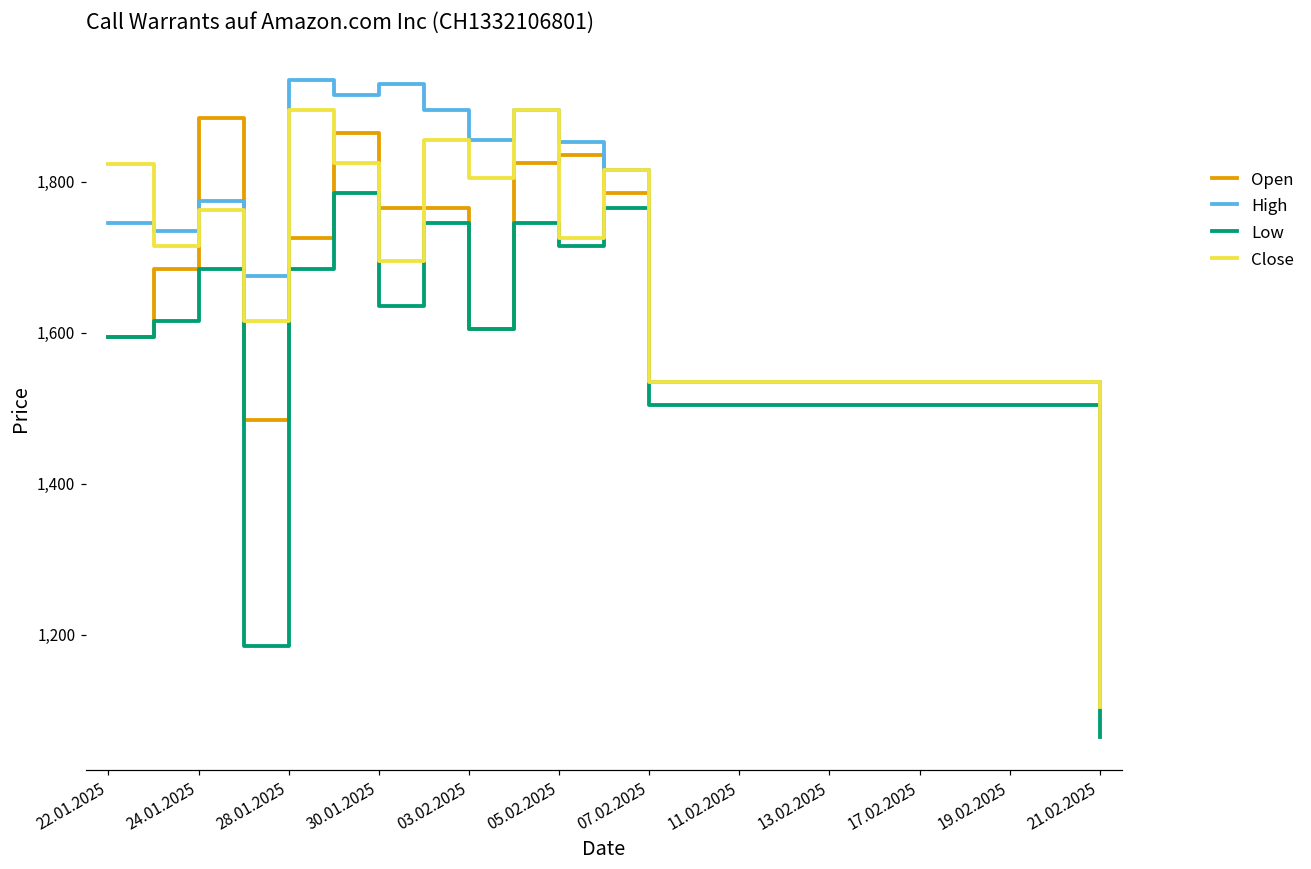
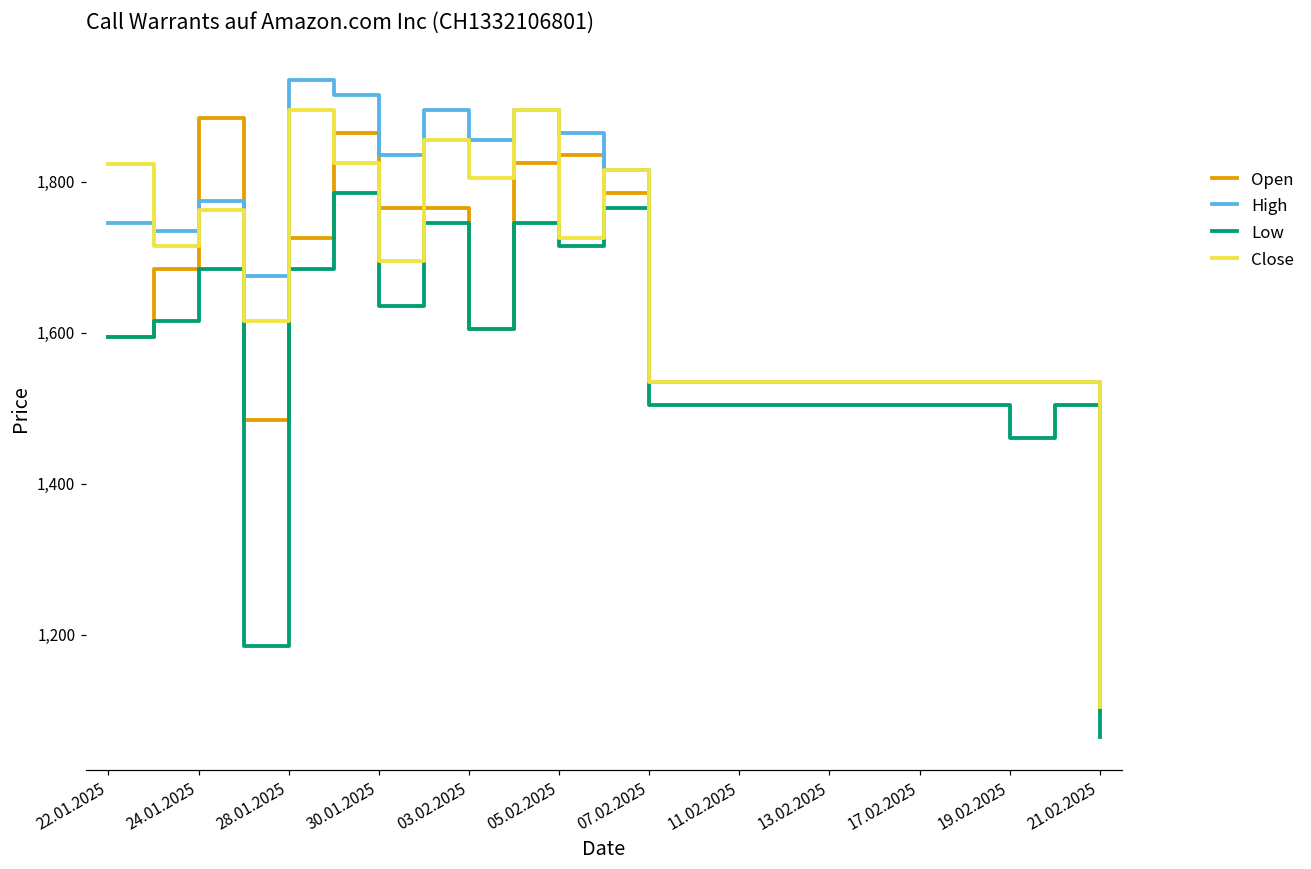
  {
    "Open": {
      "24.01.2025": "1,880",
      "28.01.2025": "1,730",
      "30.01.2025": "1,770",
      "05.02.2025": "1,840",
      "21.02.2025": "1,150"
    },
    "High": {
      "22.01.2025": "1,750",
      "24.01.2025": "1,780",
      "28.01.2025": "1,940",
-     "30.01.2025": "1,930",
+     "30.01.2025": "1,840",
      "03.02.2025": "1,860",
-     "05.02.2025": "1,850",
+     "05.02.2025": "1,870",
      "21.02.2025": "1,160"
    },
    "Low": {
      "24.01.2025": "1,690",
      "28.01.2025": "1,690",
      "30.01.2025": "1,640",
      "05.02.2025": "1,720",
      "07.02.2025": "1,510",
      "11.02.2025": "1,510",
      "13.02.2025": "1,510",
      "17.02.2025": "1,510",
-     "19.02.2025": "1,510",
+     "19.02.2025": "1,460",
      "21.02.2025": "1,070"
    },
    "Close": {
      "22.01.2025": "1,820",
      "24.01.2025": "1,760",
      "28.01.2025": "1,900",
      "30.01.2025": "1,700",
      "03.02.2025": "1,810",
      "05.02.2025": "1,730",
      "21.02.2025": "1,110"
    }
  }
